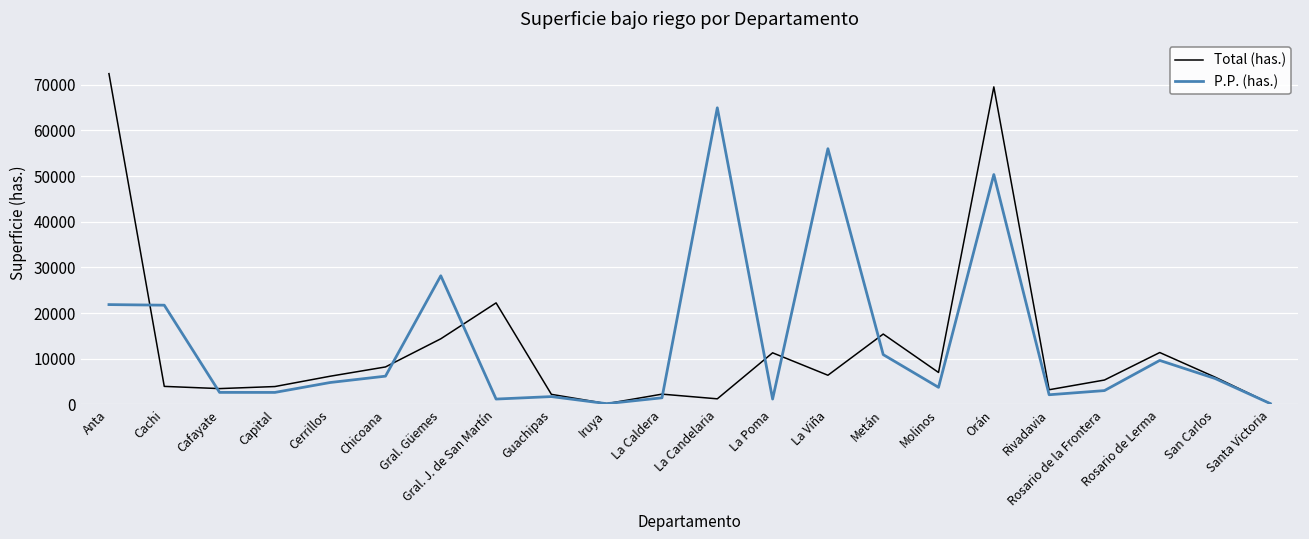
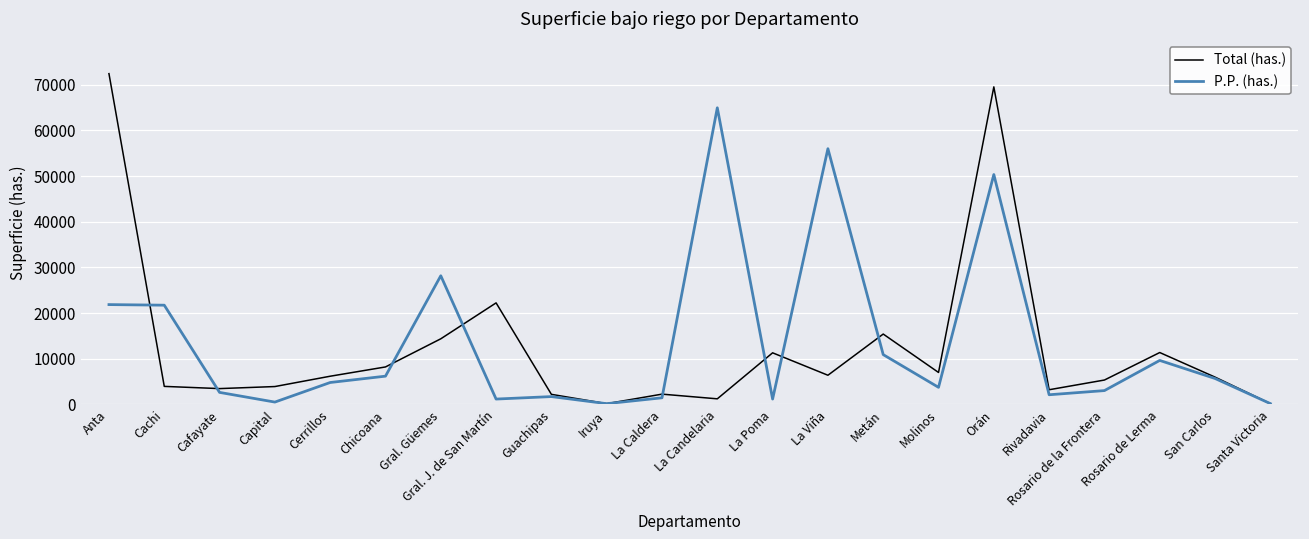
  {
    "Total (has.)": {
      "Anta": 72000,
      "Cachi": 4000,
      "Cafayate": 3000,
      "Capital": 4000,
      "Cerrillos": 6000,
      "Chicoana": 8000,
      "Gral. Güemes": 14000,
      "Gral. J. de San Martín": 22000,
      "La Caldera": 2000,
      "La Candelaria": 1000,
      "La Poma": 11000,
      "La Viña": 6000,
      "Metán": 15000,
      "Molinos": 7000,
      "Orán": 70000,
      "Rivadavia": 3000,
      "Rosario de la Frontera": 5000,
      "Rosario de Lerma": 11000
    },
    "P.P. (has.)": {
      "Anta": 22000,
      "Cachi": 22000,
      "Cafayate": 3000,
-     "Capital": 3000,
+     "Capital": 1000,
      "Cerrillos": 5000,
      "Chicoana": 6000,
      "Gral. Güemes": 28000,
      "Gral. J. de San Martín": 1000,
      "La Caldera": 1000,
      "La Candelaria": 65000,
      "La Poma": 1000,
      "La Viña": 56000,
      "Metán": 11000,
      "Molinos": 4000,
      "Orán": 50000,
      "Rivadavia": 2000,
      "Rosario de la Frontera": 3000,
      "Rosario de Lerma": 10000
    }
  }
